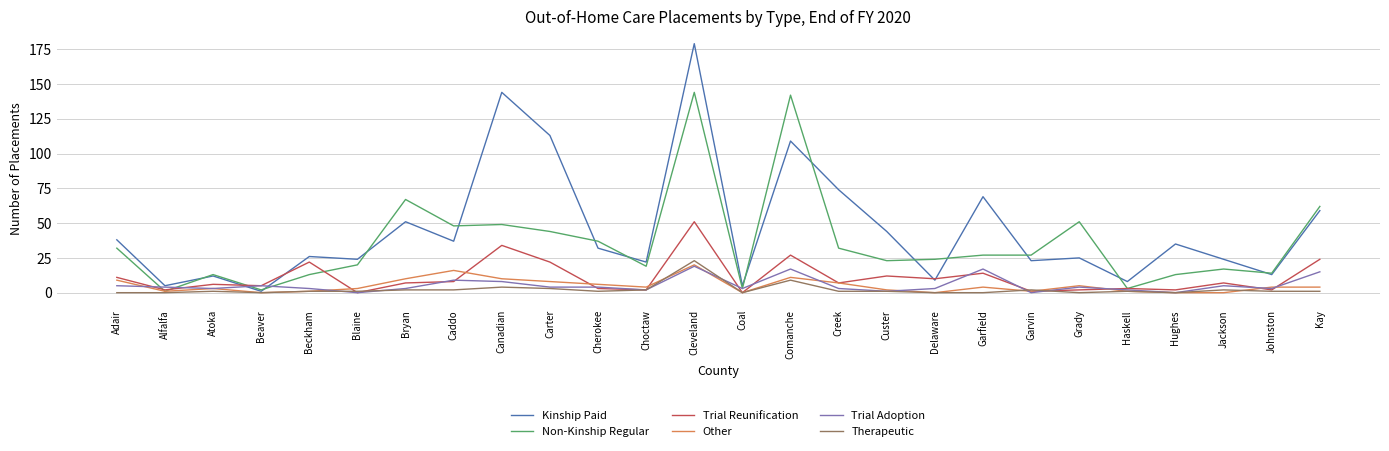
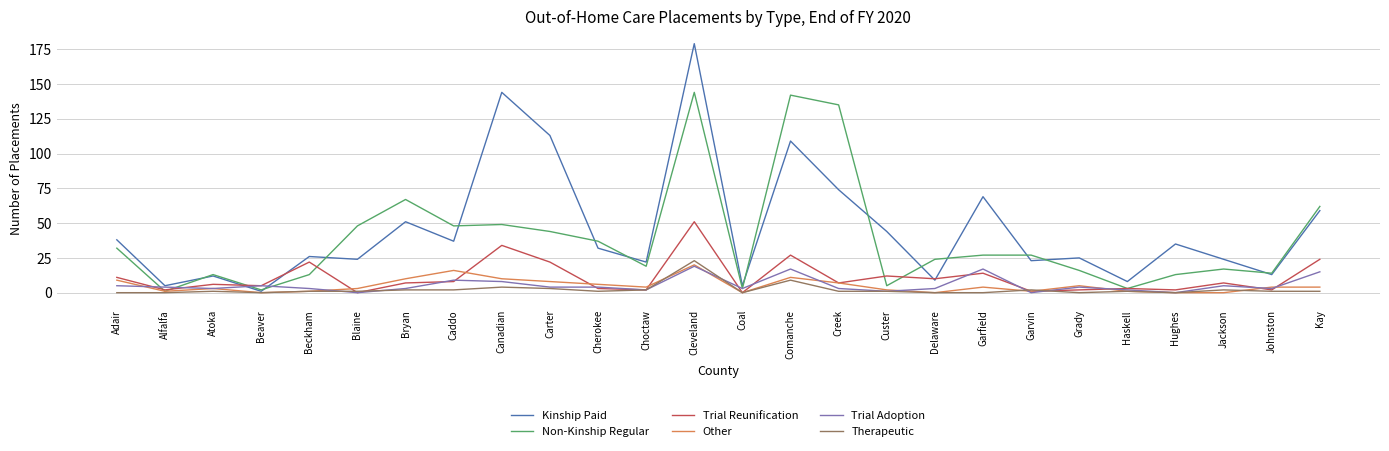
  {
    "Non-Kinship Regular": {
      "Adair": 32,
      "Beckham": 13,
-     "Blaine": 20,
+     "Blaine": 48,
      "Bryan": 67,
      "Caddo": 48,
      "Canadian": 49,
      "Carter": 44,
      "Cherokee": 37,
      "Choctaw": 19,
      "Cleveland": 144,
      "Comanche": 142,
-     "Creek": 32,
-     "Custer": 23,
+     "Creek": 135,
+     "Custer": 5,
      "Delaware": 24,
      "Garfield": 27,
      "Garvin": 27,
-     "Grady": 51,
+     "Grady": 16,
      "Hughes": 13,
      "Jackson": 17,
      "Kay": 62
    },
    "Therapeutic": {
      "Adair": 0,
      "Atoka": 1,
      "Caddo": 2,
      "Canadian": 4,
      "Cherokee": 1,
      "Cleveland": 23,
      "Comanche": 9,
      "Creek": 1,
      "Garfield": 0,
      "Grady": 0,
      "Jackson": 2,
      "Kay": 1
    }
  }
